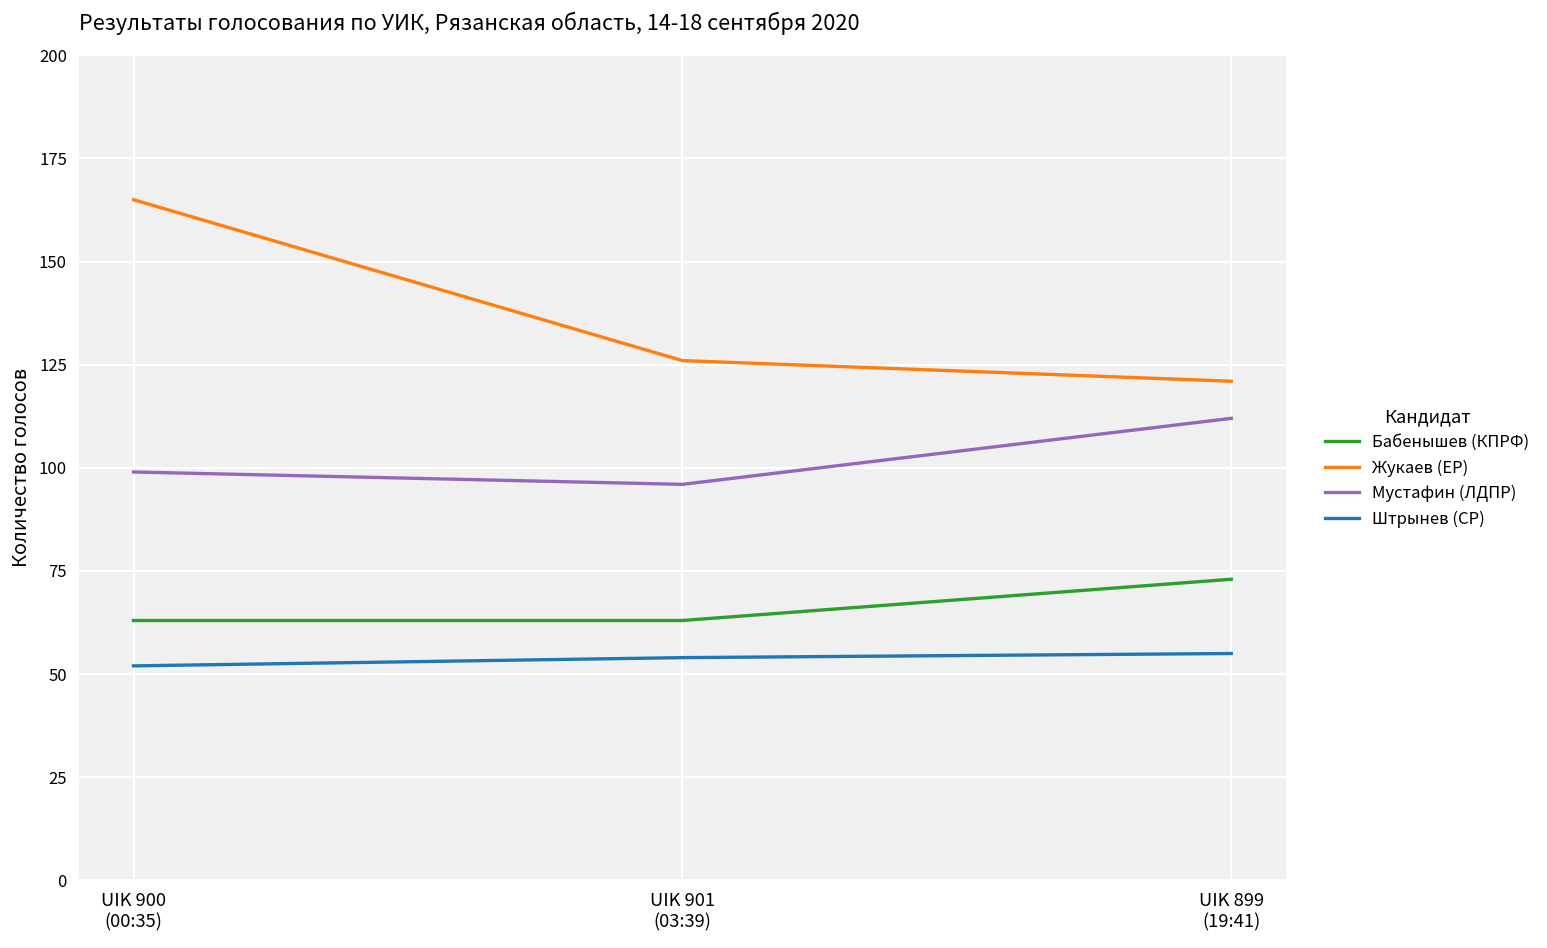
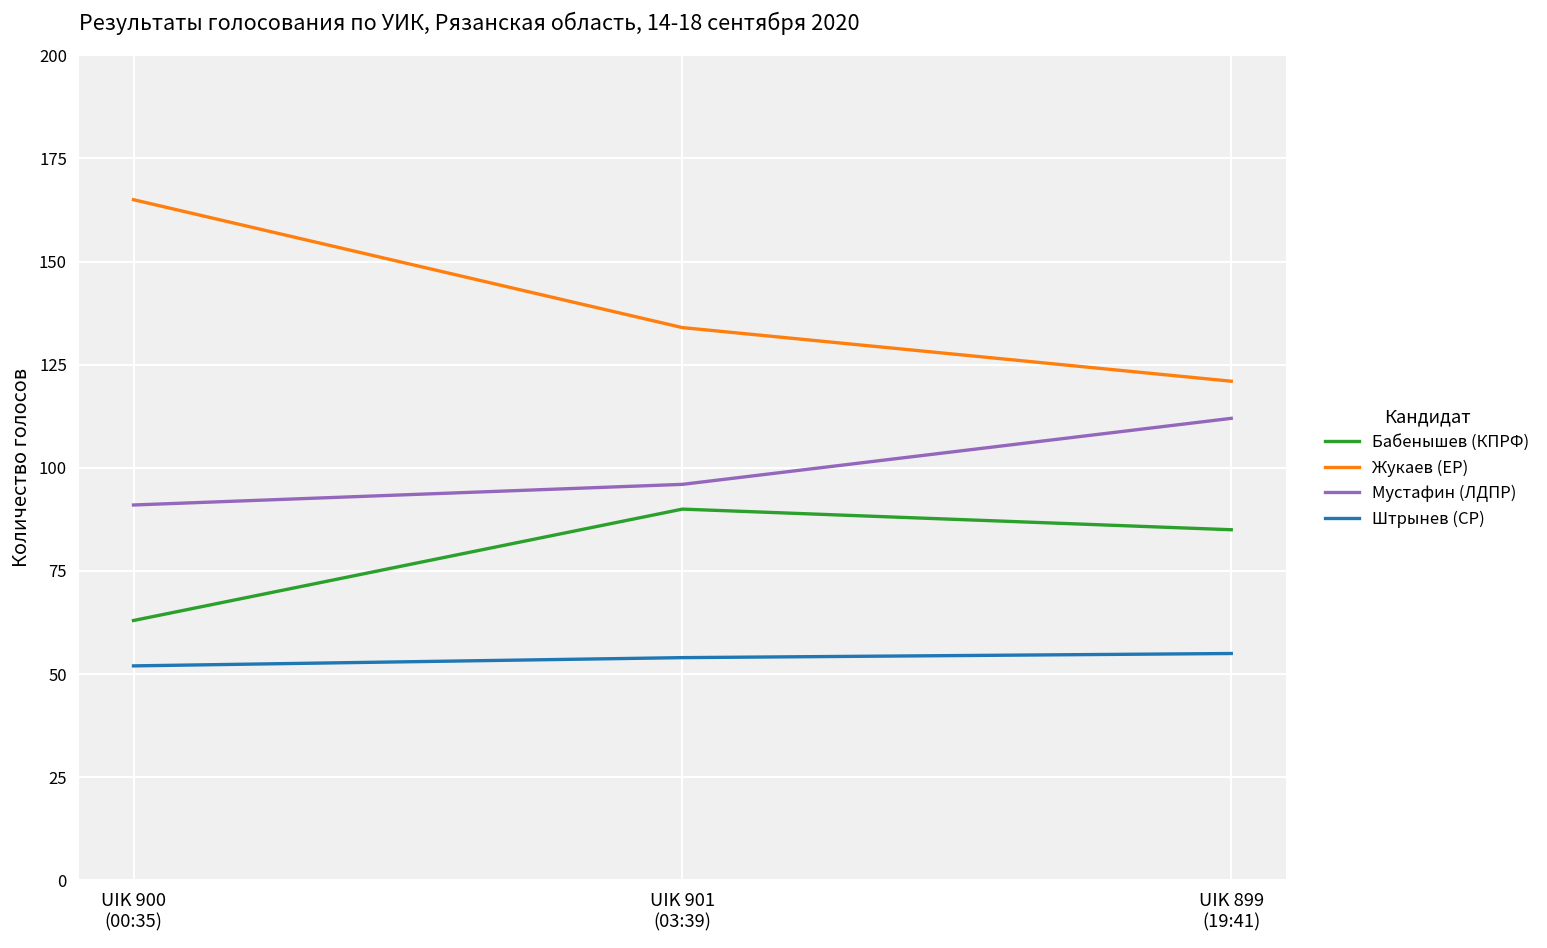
  {
    "Бабенышев (КПРФ)": {
      "UIK 900 (00:35)": 63,
-     "UIK 901 (03:39)": 63,
-     "UIK 899 (19:41)": 73
+     "UIK 901 (03:39)": 90,
+     "UIK 899 (19:41)": 85
    },
    "Жукаев (ЕР)": {
      "UIK 900 (00:35)": 165,
-     "UIK 901 (03:39)": 126,
+     "UIK 901 (03:39)": 134,
      "UIK 899 (19:41)": 121
    },
    "Мустафин (ЛДПР)": {
-     "UIK 900 (00:35)": 99,
+     "UIK 900 (00:35)": 91,
      "UIK 901 (03:39)": 96,
      "UIK 899 (19:41)": 112
    },
    "Штрынев (СР)": {
      "UIK 900 (00:35)": 52,
      "UIK 901 (03:39)": 54,
      "UIK 899 (19:41)": 55
    }
  }
